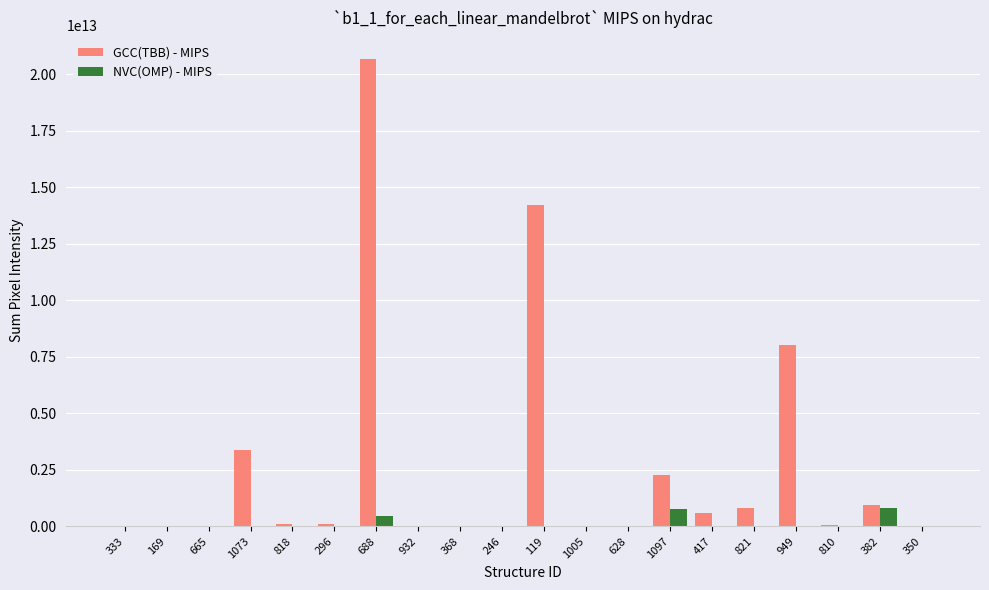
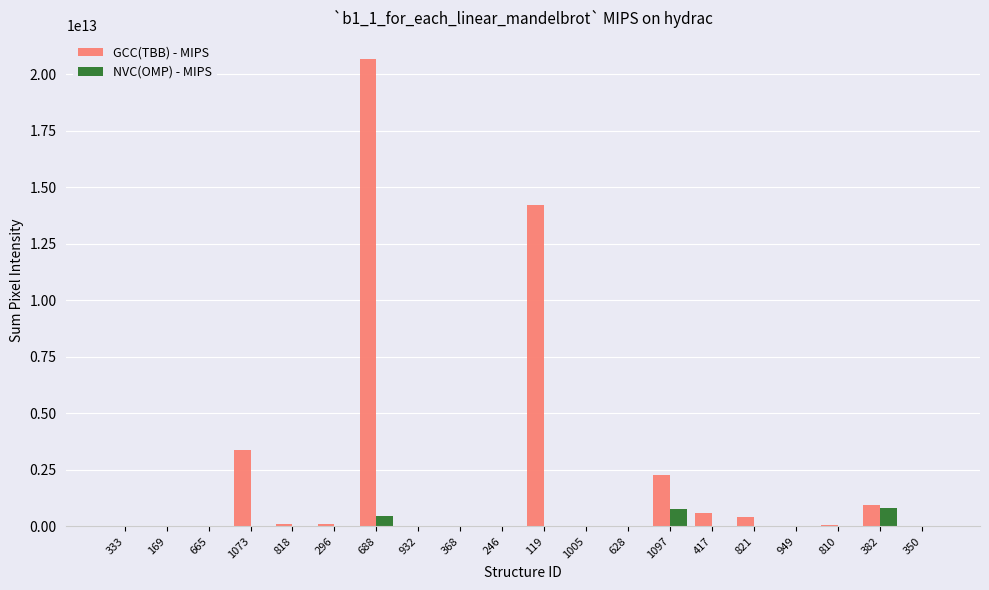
  {
    "GCC(TBB) - MIPS": {
      "1073": 3400000000000,
      "818": 100000000000,
      "688": 20700000000000,
      "119": 14200000000000,
      "1097": 2300000000000,
      "417": 600000000000,
-     "821": 800000000000,
-     "949": 8000000000000,
+     "821": 400000000000,
+     "949": 0,
      "382": 900000000000
    },
    "NVC(OMP) - MIPS": {
      "688": 400000000000,
      "1097": 800000000000,
      "382": 800000000000
    }
  }
